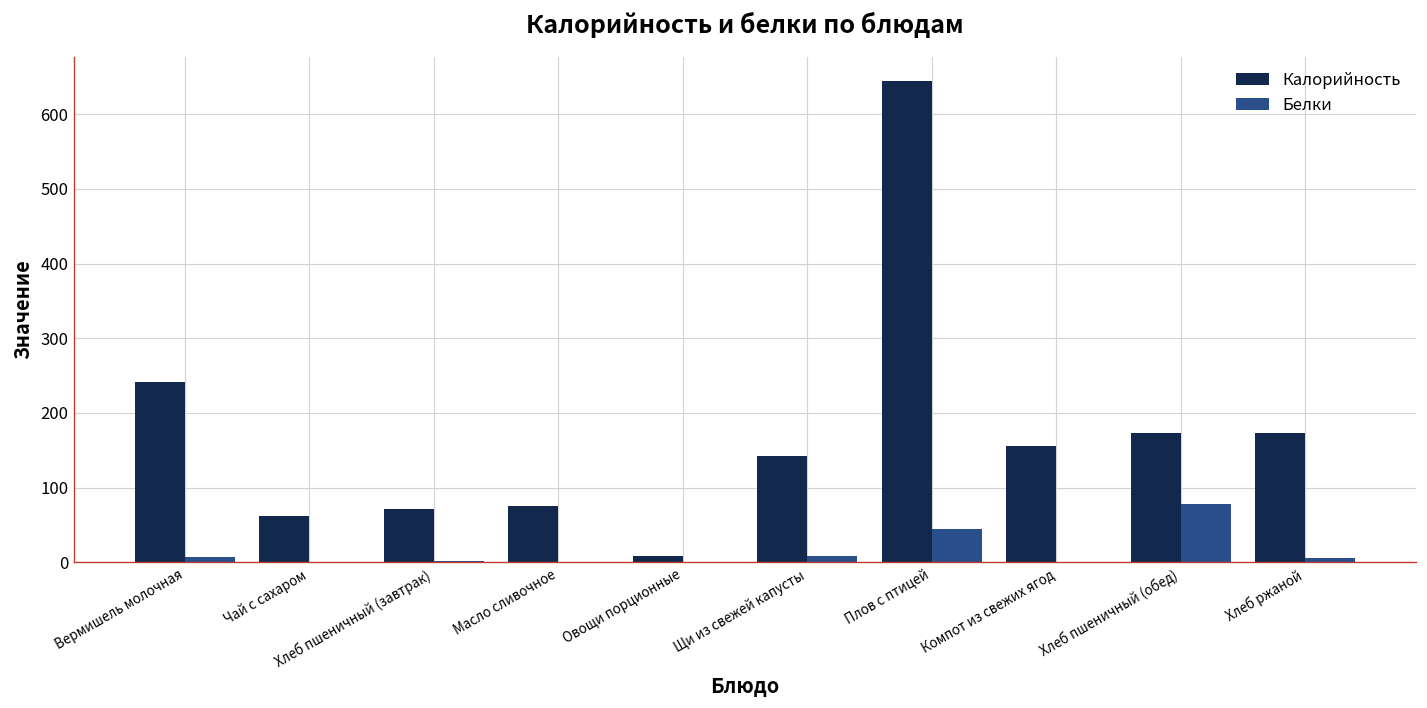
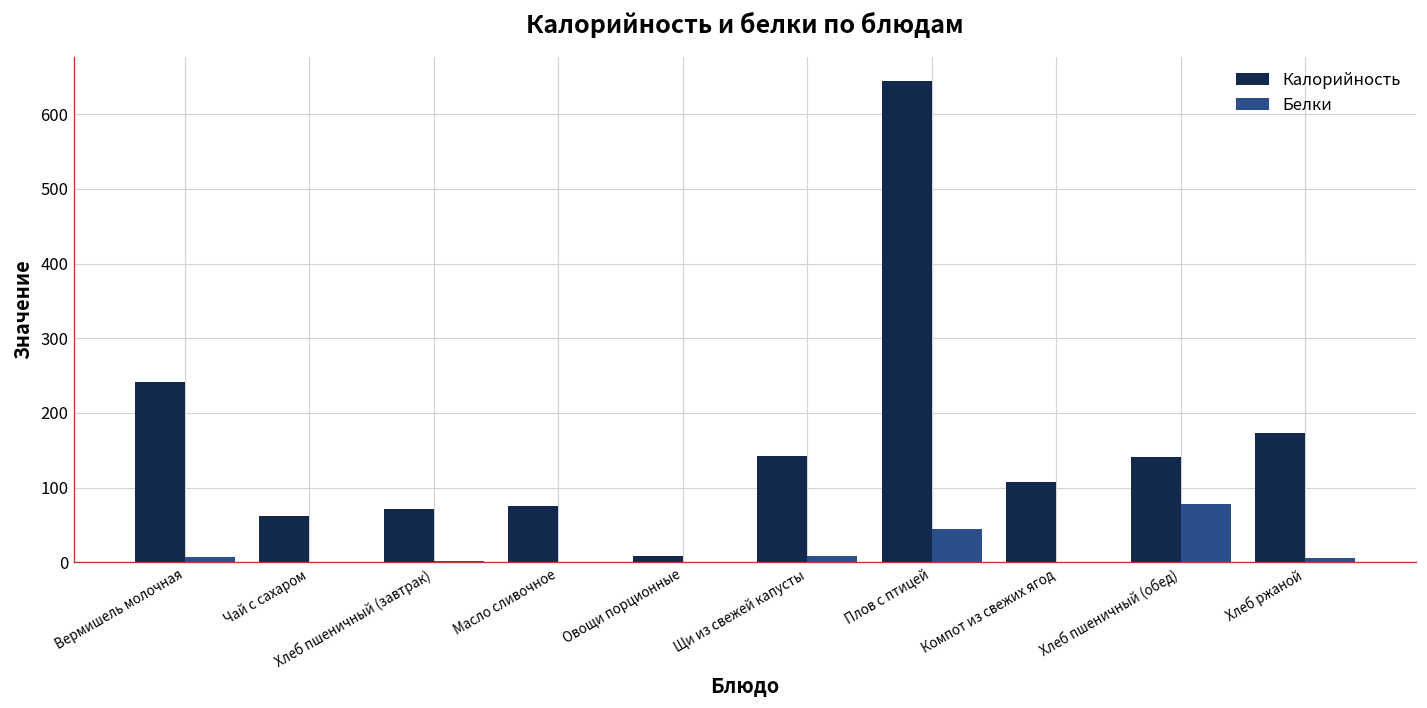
  {
    "Калорийность": {
      "Вермишель молочная": 240,
      "Чай с сахаром": 60,
      "Хлеб пшеничный (завтрак)": 70,
      "Масло сливочное": 80,
      "Овощи порционные": 10,
      "Щи из свежей капусты": 140,
      "Плов с птицей": 650,
-     "Компот из свежих ягод": 160,
-     "Хлеб пшеничный (обед)": 170,
+     "Компот из свежих ягод": 110,
+     "Хлеб пшеничный (обед)": 140,
      "Хлеб ржаной": 170
    },
    "Белки": {
      "Вермишель молочная": 10,
      "Овощи порционные": 0,
      "Щи из свежей капусты": 10,
      "Плов с птицей": 50,
      "Компот из свежих ягод": 0,
      "Хлеб пшеничный (обед)": 80,
      "Хлеб ржаной": 10
    }
  }
